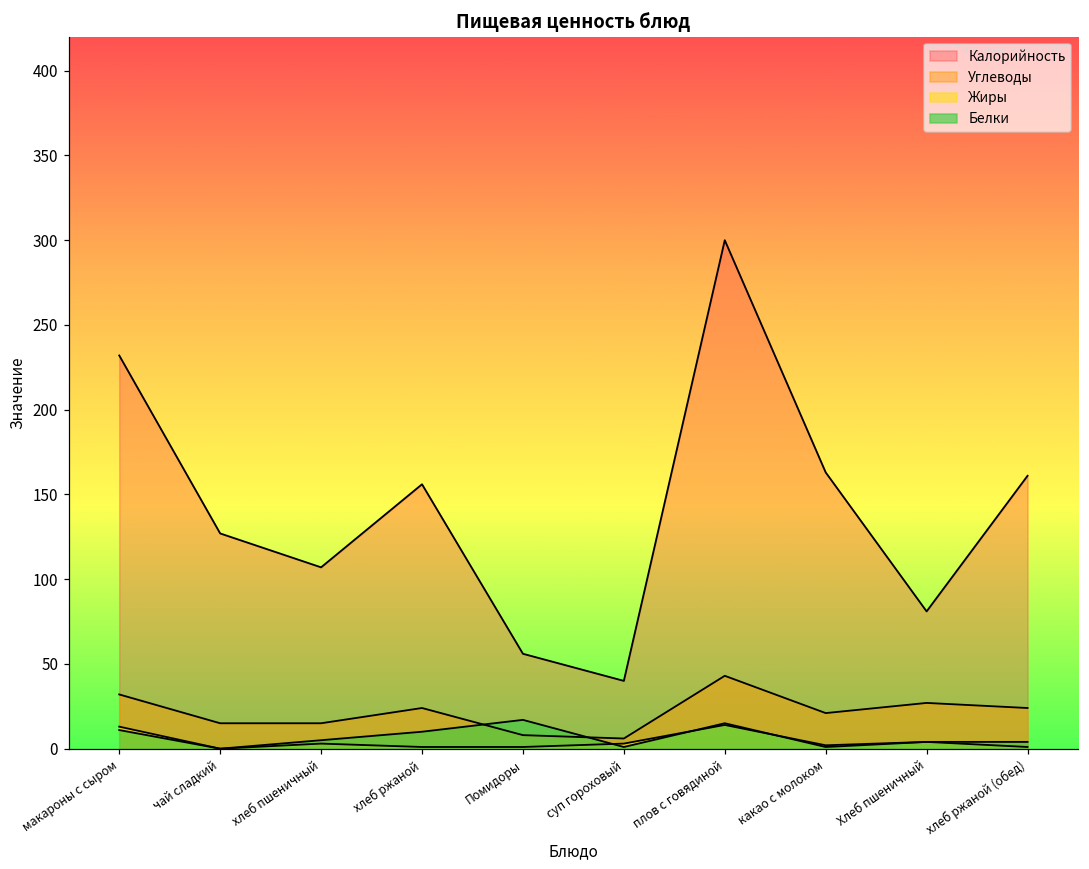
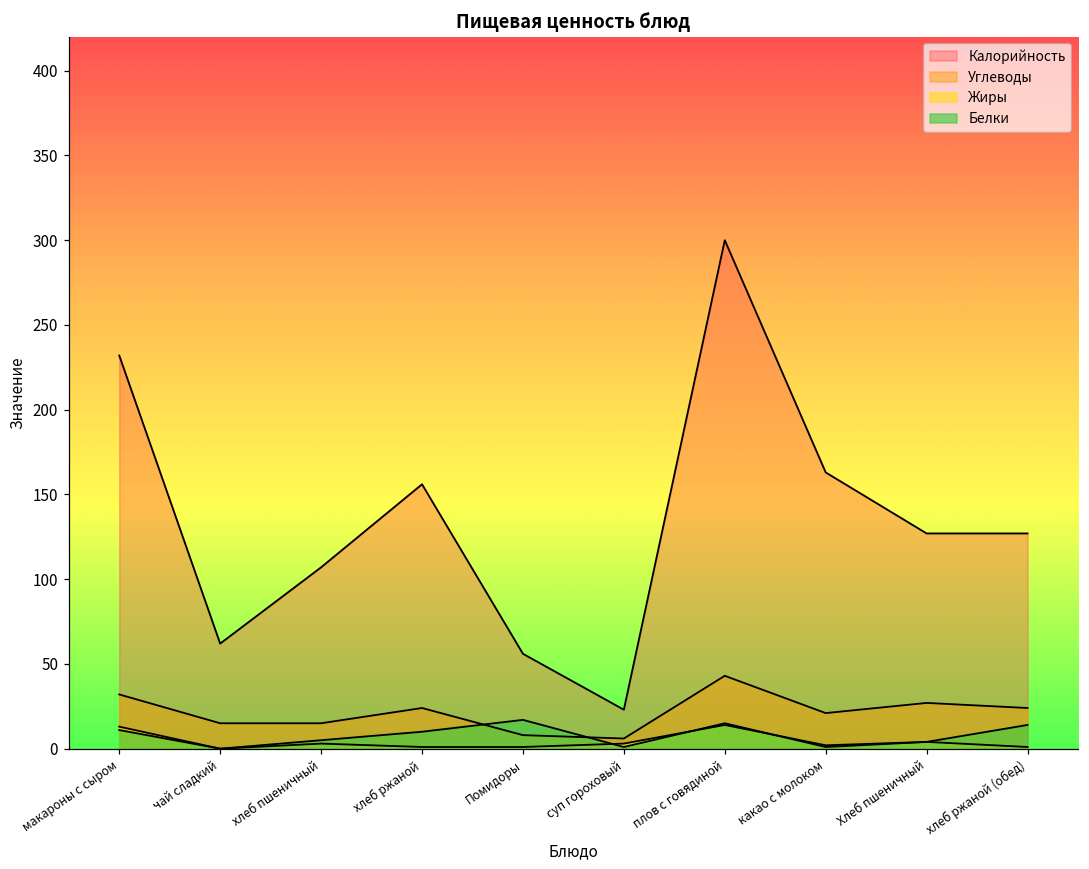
  {
    "Калорийность": {
      "макароны с сыром": 232,
-     "чай сладкий": 127,
+     "чай сладкий": 62,
      "хлеб пшеничный": 107,
      "хлеб ржаной": 156,
      "Помидоры": 56,
-     "суп гороховый": 40,
+     "суп гороховый": 23,
      "плов с говядиной": 300,
      "какао с молоком": 163,
-     "Хлеб пшеничный": 81,
-     "хлеб ржаной (обед)": 161
+     "Хлеб пшеничный": 127,
+     "хлеб ржаной (обед)": 127
    },
    "Белки": {
      "макароны с сыром": 11,
      "хлеб пшеничный": 5,
      "хлеб ржаной": 10,
      "Помидоры": 17,
      "суп гороховый": 1,
-     "хлеб ржаной (обед)": 4
+     "хлеб ржаной (обед)": 14
    }
  }
